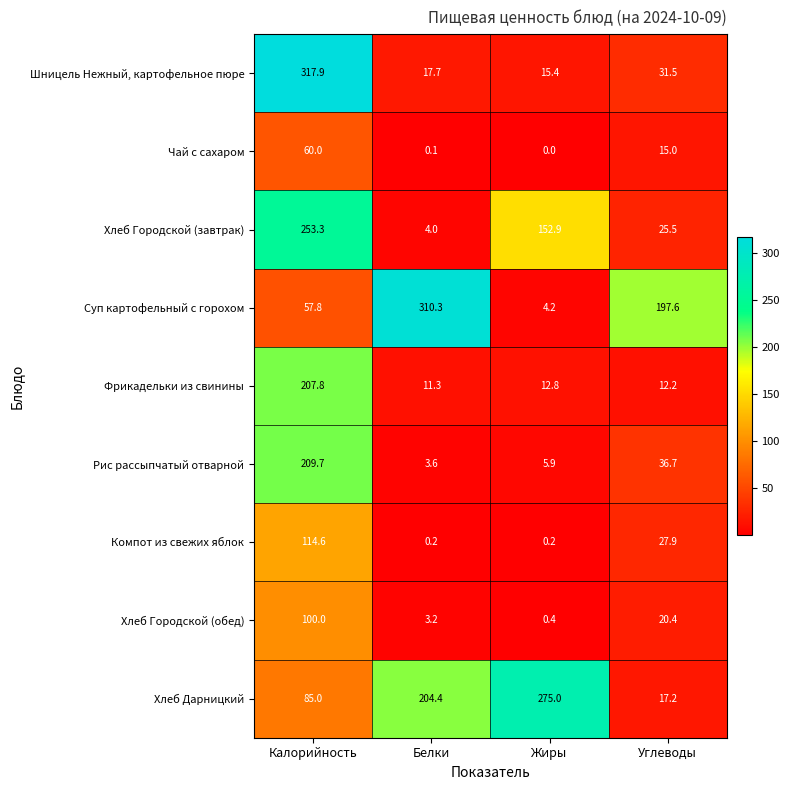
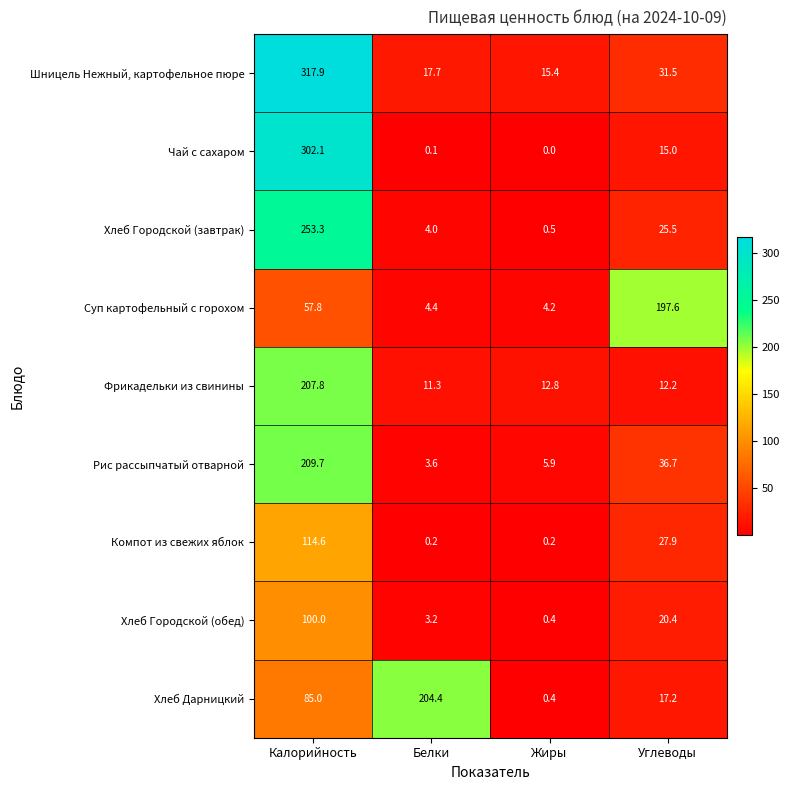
  {
    "Шницель Нежный, картофельное пюре": {
      "Калорийность": 317.9,
      "Белки": 17.7,
      "Жиры": 15.4,
      "Углеводы": 31.5
    },
    "Чай с сахаром": {
-     "Калорийность": 60.0,
+     "Калорийность": 302.1,
      "Белки": 0.1,
      "Жиры": 0.0,
      "Углеводы": 15.0
    },
    "Хлеб Городской (завтрак)": {
      "Калорийность": 253.3,
      "Белки": 4.0,
-     "Жиры": 152.9,
+     "Жиры": 0.5,
      "Углеводы": 25.5
    },
    "Суп картофельный с горохом": {
      "Калорийность": 57.8,
-     "Белки": 310.3,
+     "Белки": 4.4,
      "Жиры": 4.2,
      "Углеводы": 197.6
    },
    "Фрикадельки из свинины": {
      "Калорийность": 207.8,
      "Белки": 11.3,
      "Жиры": 12.8,
      "Углеводы": 12.2
    },
    "Рис рассыпчатый отварной": {
      "Калорийность": 209.7,
      "Белки": 3.6,
      "Жиры": 5.9,
      "Углеводы": 36.7
    },
    "Компот из свежих яблок": {
      "Калорийность": 114.6,
      "Белки": 0.2,
      "Жиры": 0.2,
      "Углеводы": 27.9
    },
    "Хлеб Городской (обед)": {
      "Калорийность": 100.0,
      "Белки": 3.2,
      "Жиры": 0.4,
      "Углеводы": 20.4
    },
    "Хлеб Дарницкий": {
      "Калорийность": 85.0,
      "Белки": 204.4,
-     "Жиры": 275.0,
+     "Жиры": 0.4,
      "Углеводы": 17.2
    }
  }
